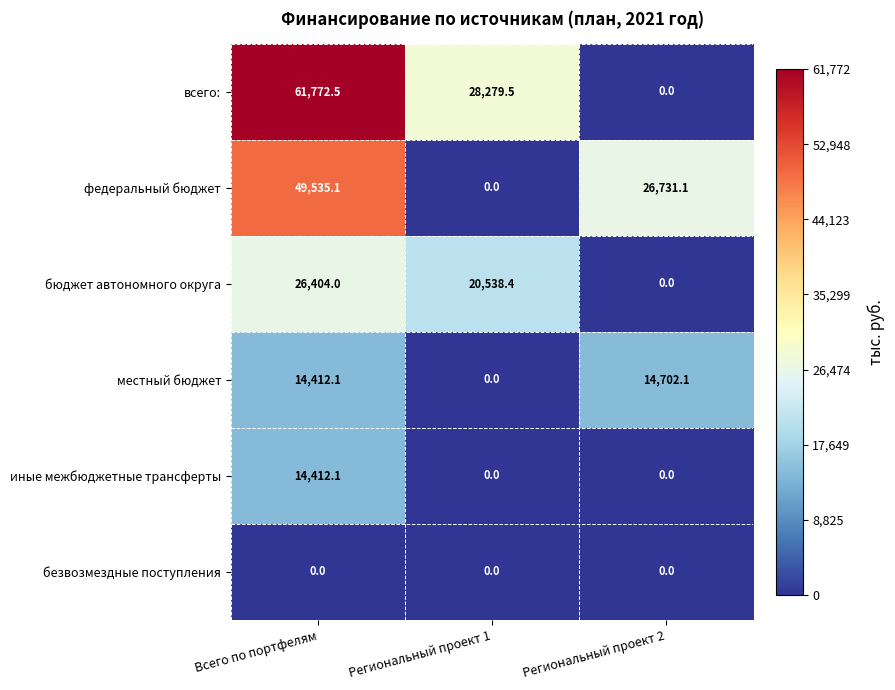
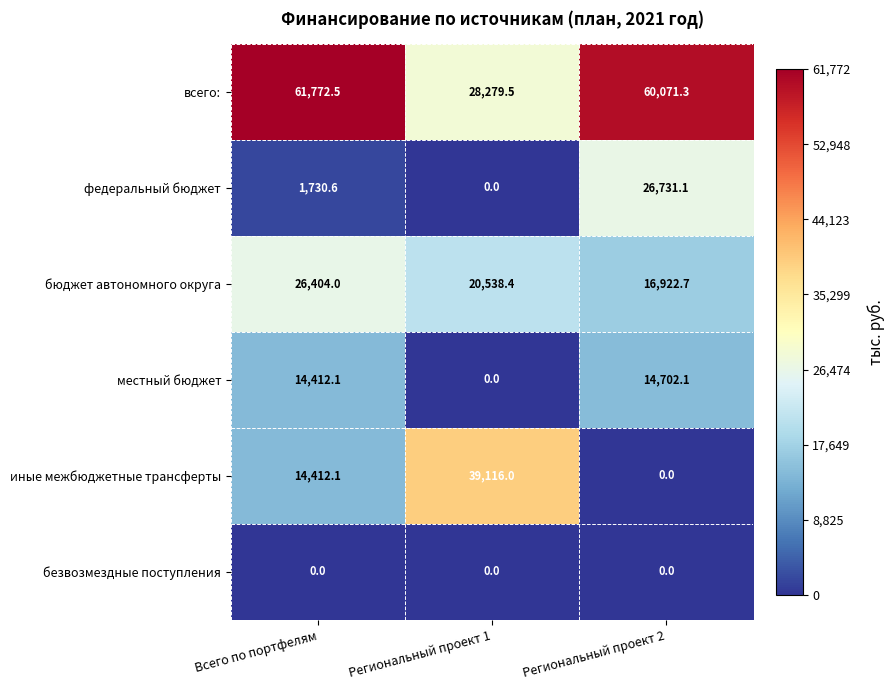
  {
    "всего:": {
      "Всего по портфелям": "61,772.5",
      "Региональный проект 1": "28,279.5",
-     "Региональный проект 2": "0.0"
+     "Региональный проект 2": "60,071.3"
    },
    "федеральный бюджет": {
-     "Всего по портфелям": "49,535.1",
+     "Всего по портфелям": "1,730.6",
      "Региональный проект 1": "0.0",
      "Региональный проект 2": "26,731.1"
    },
    "бюджет автономного округа": {
      "Всего по портфелям": "26,404.0",
      "Региональный проект 1": "20,538.4",
-     "Региональный проект 2": "0.0"
+     "Региональный проект 2": "16,922.7"
    },
    "местный бюджет": {
      "Всего по портфелям": "14,412.1",
      "Региональный проект 1": "0.0",
      "Региональный проект 2": "14,702.1"
    },
    "иные межбюджетные трансферты": {
      "Всего по портфелям": "14,412.1",
-     "Региональный проект 1": "0.0",
+     "Региональный проект 1": "39,116.0",
      "Региональный проект 2": "0.0"
    },
    "безвозмездные поступления": {
      "Всего по портфелям": "0.0",
      "Региональный проект 1": "0.0",
      "Региональный проект 2": "0.0"
    }
  }
